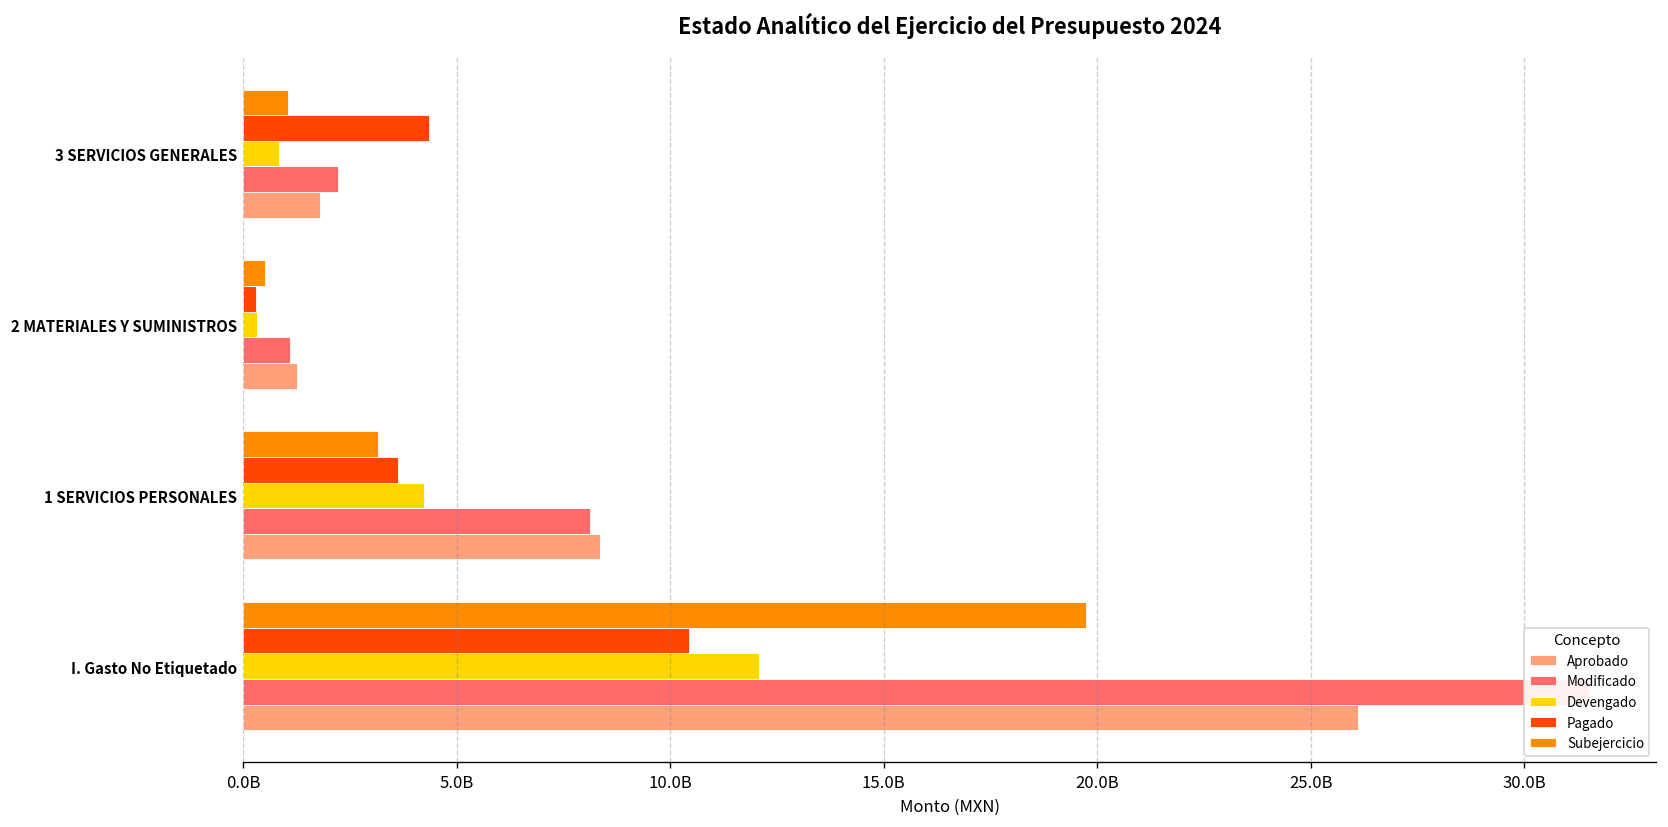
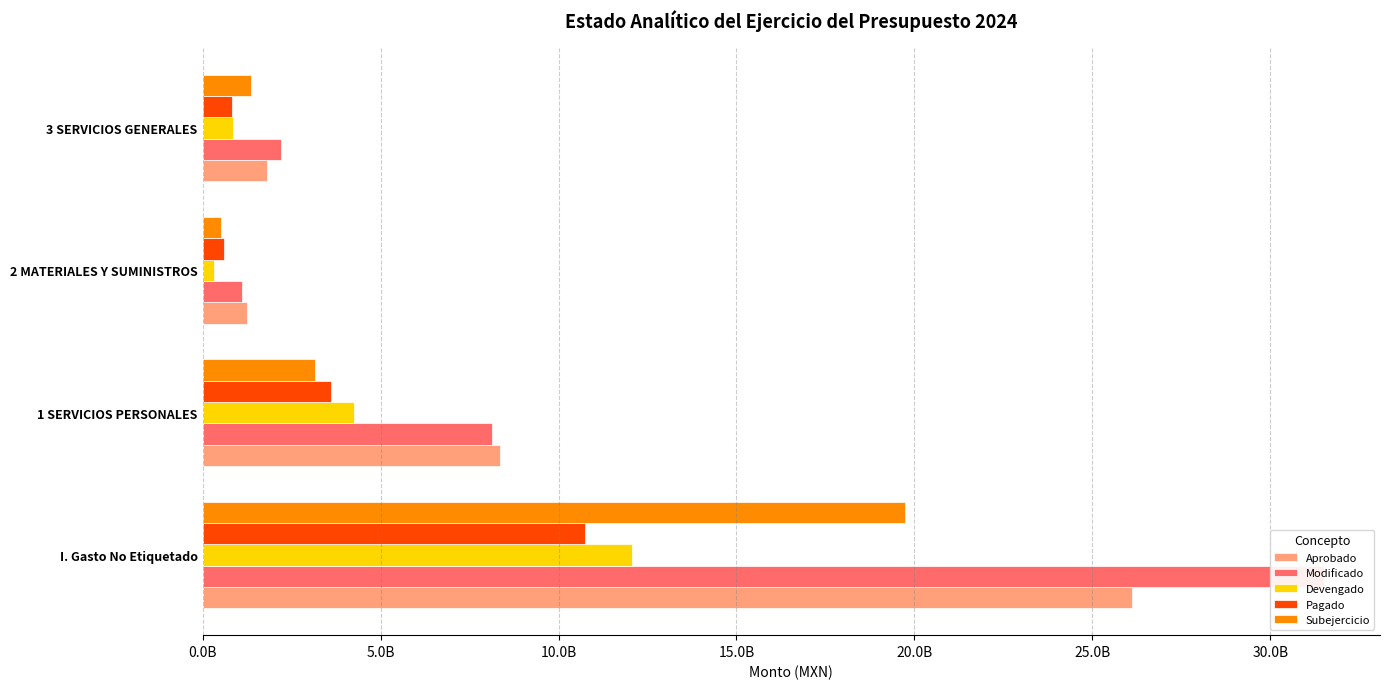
  {
    "Devengado": {
      "3 SERVICIOS GENERALES": 800000000,
      "2 MATERIALES Y SUMINISTROS": 300000000,
      "1 SERVICIOS PERSONALES": 4200000000,
      "I. Gasto No Etiquetado": 12100000000
    },
    "Pagado": {
-     "3 SERVICIOS GENERALES": 4300000000,
-     "2 MATERIALES Y SUMINISTROS": 300000000,
+     "3 SERVICIOS GENERALES": 800000000,
+     "2 MATERIALES Y SUMINISTROS": 600000000,
      "1 SERVICIOS PERSONALES": 3600000000,
-     "I. Gasto No Etiquetado": 10400000000
+     "I. Gasto No Etiquetado": 10700000000
    },
    "Subejercicio": {
-     "3 SERVICIOS GENERALES": 1000000000,
+     "3 SERVICIOS GENERALES": 1400000000,
      "2 MATERIALES Y SUMINISTROS": 500000000,
      "1 SERVICIOS PERSONALES": 3100000000,
      "I. Gasto No Etiquetado": 19700000000
    }
  }
